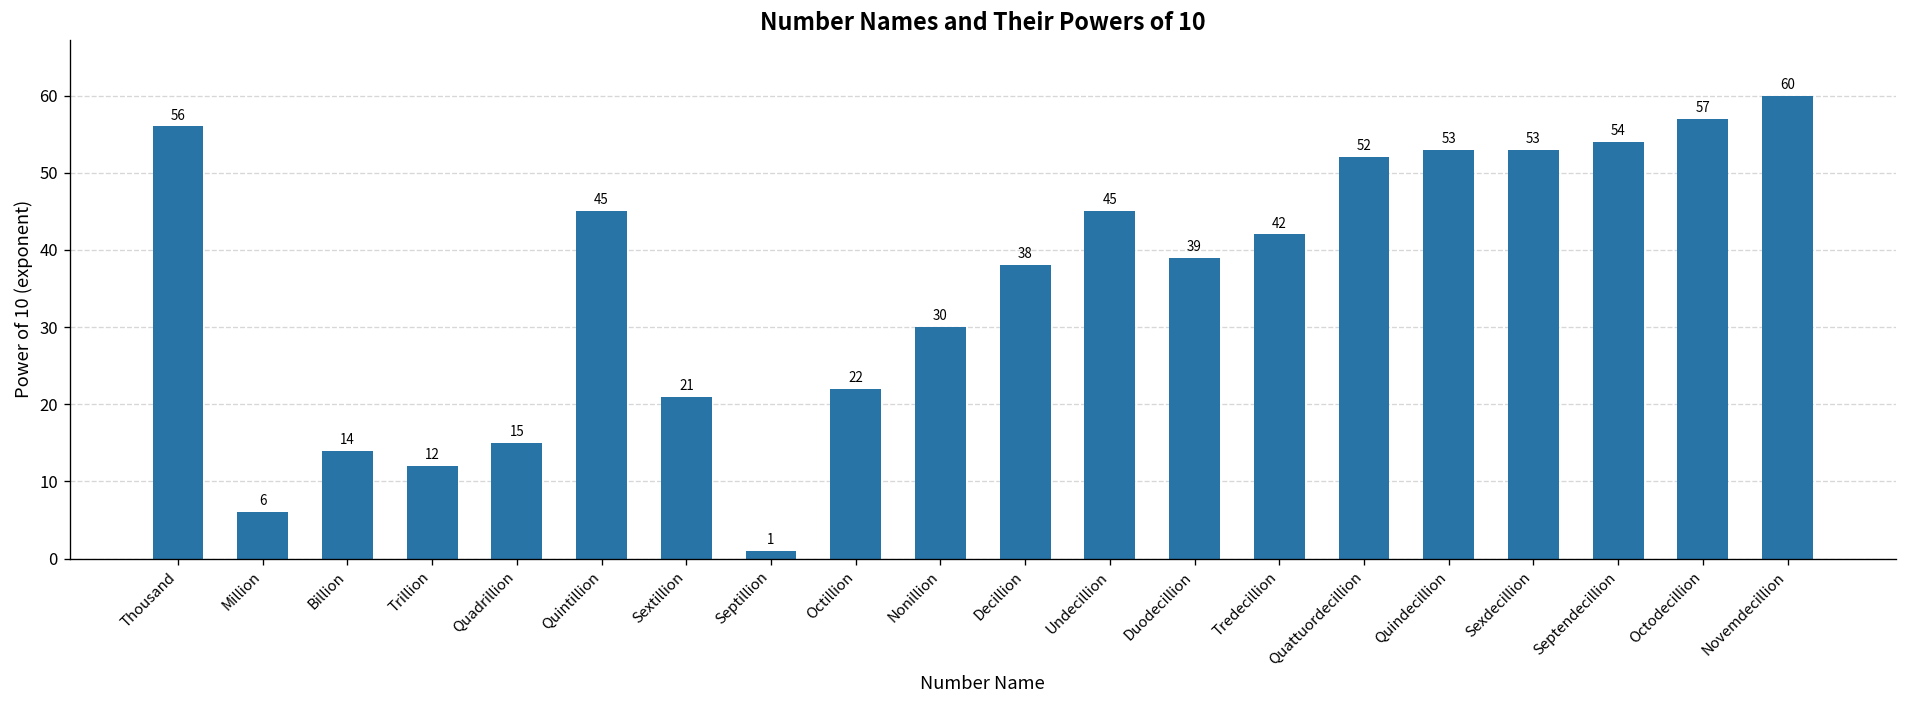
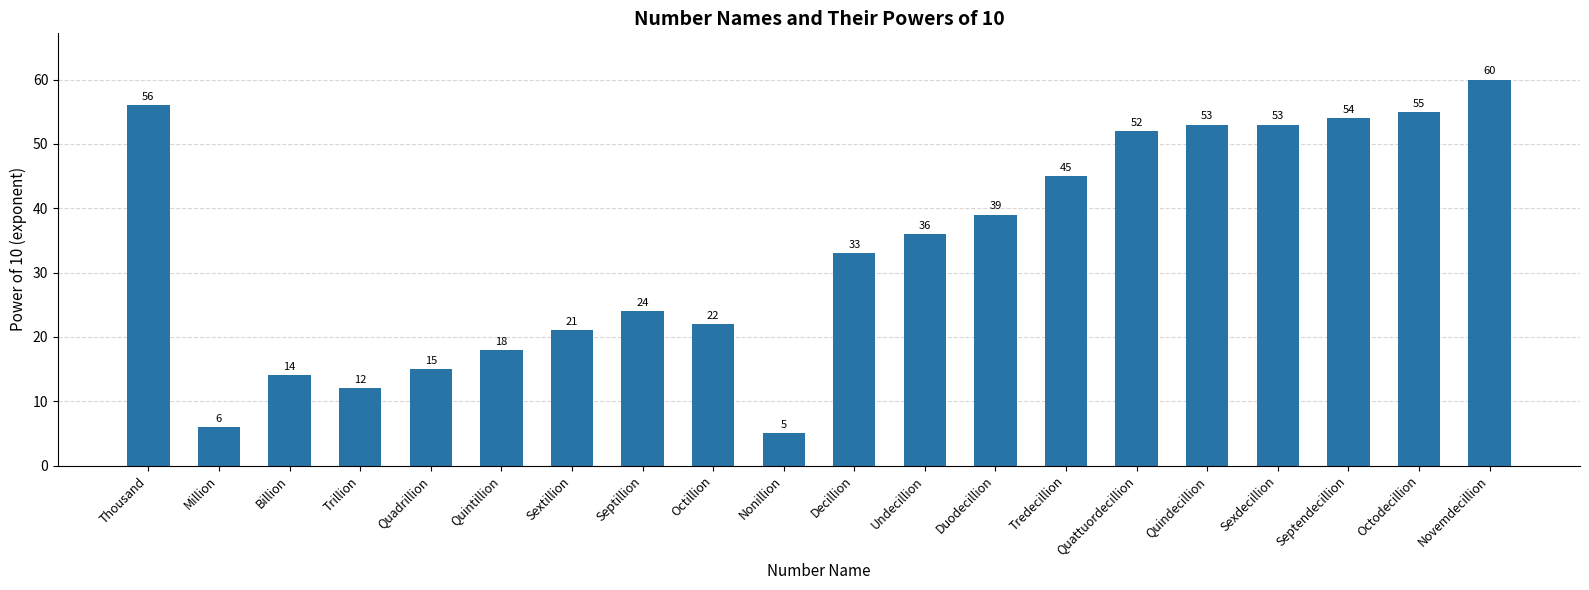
  {
    "Thousand": 56,
    "Million": 6,
    "Billion": 14,
    "Trillion": 12,
    "Quadrillion": 15,
-   "Quintillion": 45,
+   "Quintillion": 18,
    "Sextillion": 21,
-   "Septillion": 1,
+   "Septillion": 24,
    "Octillion": 22,
-   "Nonillion": 30,
-   "Decillion": 38,
-   "Undecillion": 45,
+   "Nonillion": 5,
+   "Decillion": 33,
+   "Undecillion": 36,
    "Duodecillion": 39,
-   "Tredecillion": 42,
+   "Tredecillion": 45,
    "Quattuordecillion": 52,
    "Quindecillion": 53,
    "Sexdecillion": 53,
    "Septendecillion": 54,
-   "Octodecillion": 57,
+   "Octodecillion": 55,
    "Novemdecillion": 60
  }
